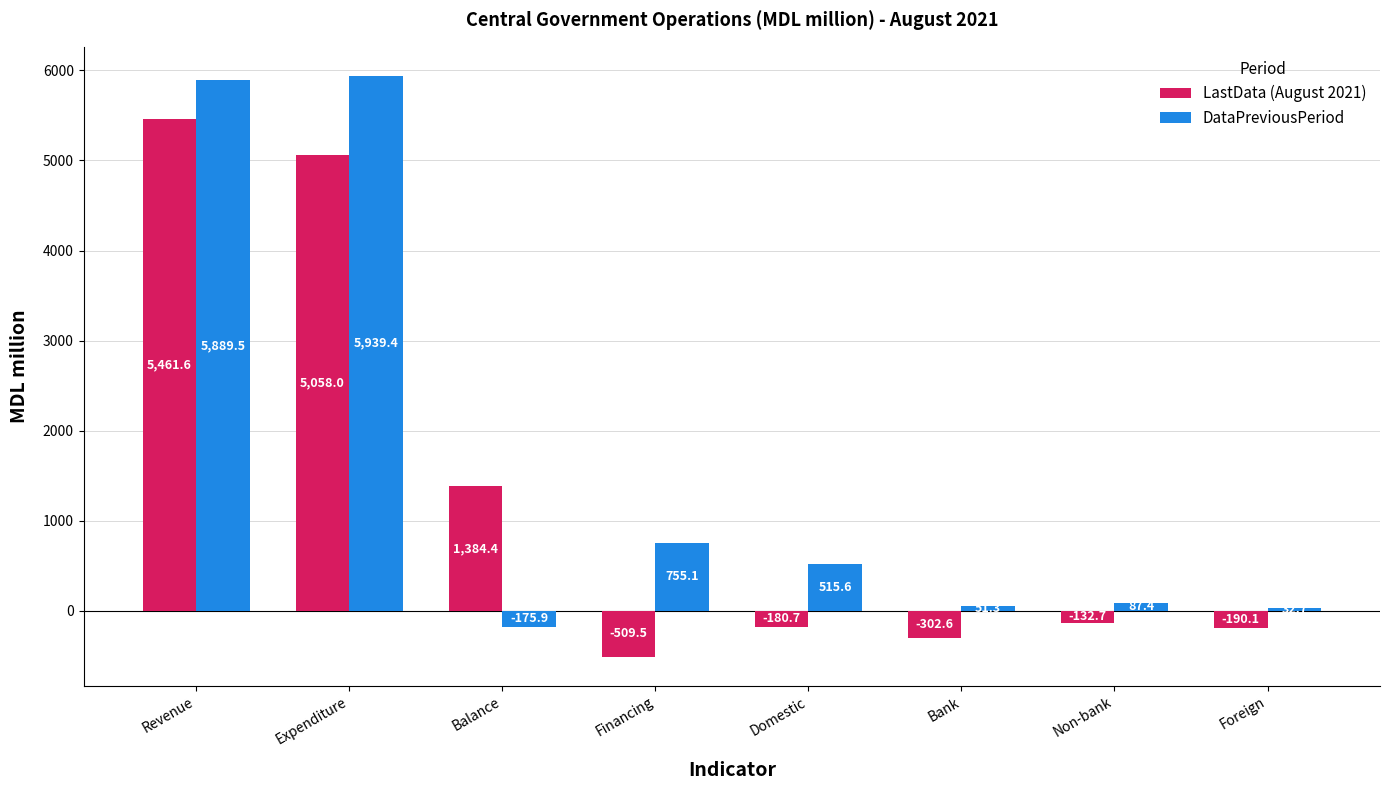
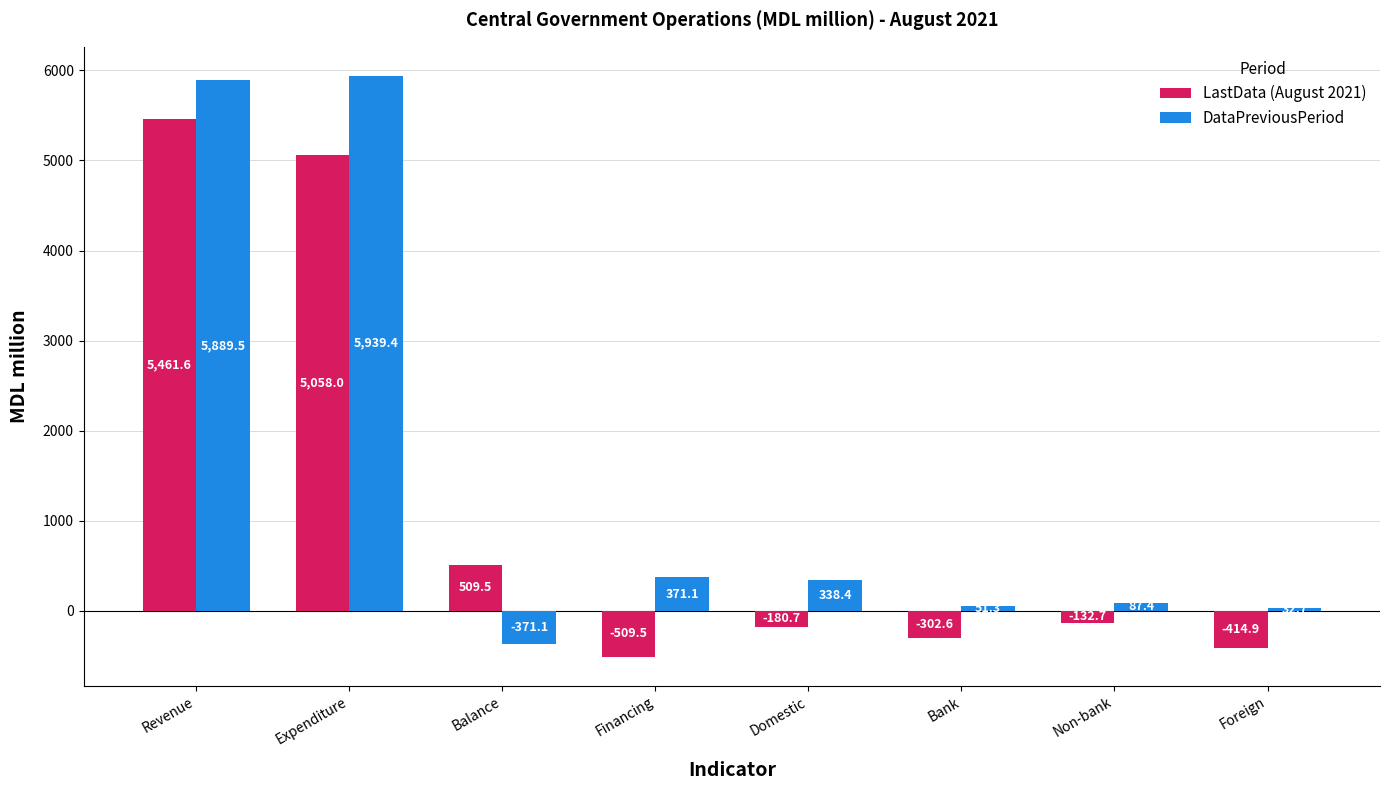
  {
    "LastData (August 2021)": {
      "Revenue": "5,461.6",
      "Expenditure": "5,058.0",
-     "Balance": "1,384.4",
+     "Balance": "509.5",
      "Financing": "-509.5",
      "Domestic": "-180.7",
      "Bank": "-302.6",
      "Non-bank": "-132.7",
-     "Foreign": "-190.1"
+     "Foreign": "-414.9"
    },
    "DataPreviousPeriod": {
      "Revenue": "5,889.5",
      "Expenditure": "5,939.4",
-     "Balance": "-175.9",
-     "Financing": "755.1",
-     "Domestic": "515.6",
+     "Balance": "-371.1",
+     "Financing": "371.1",
+     "Domestic": "338.4",
      "Non-bank": "87.4"
    }
  }
